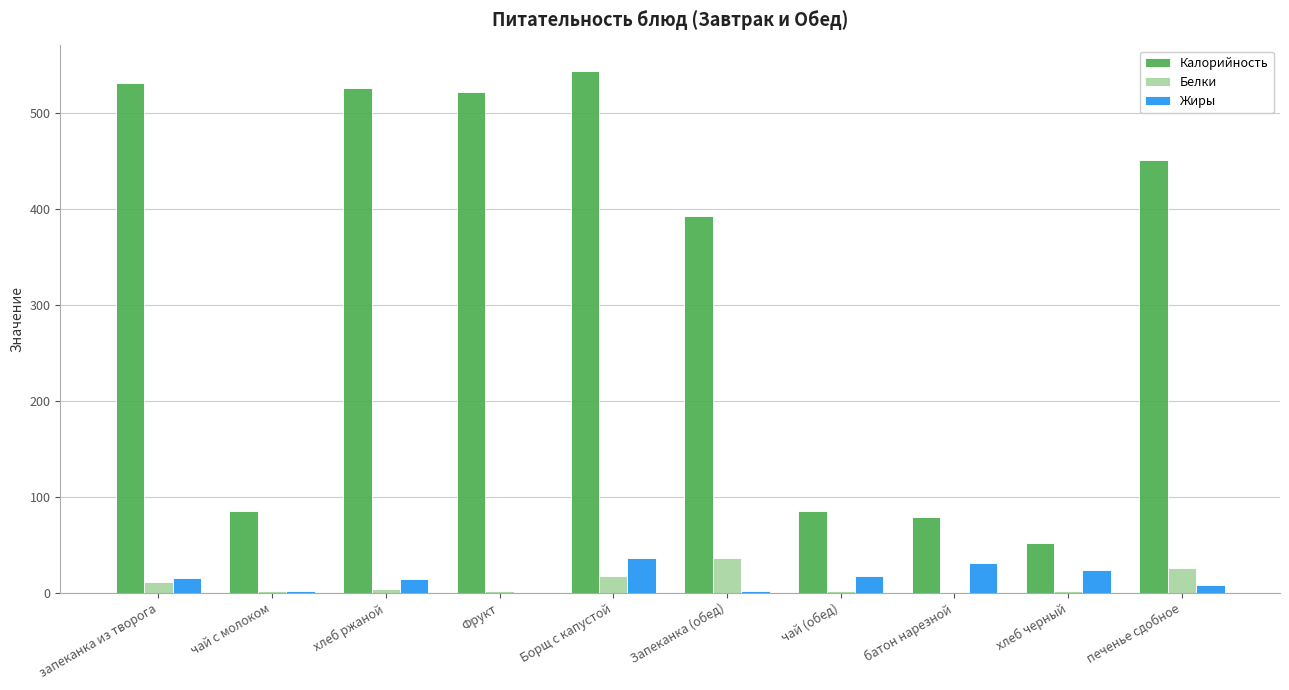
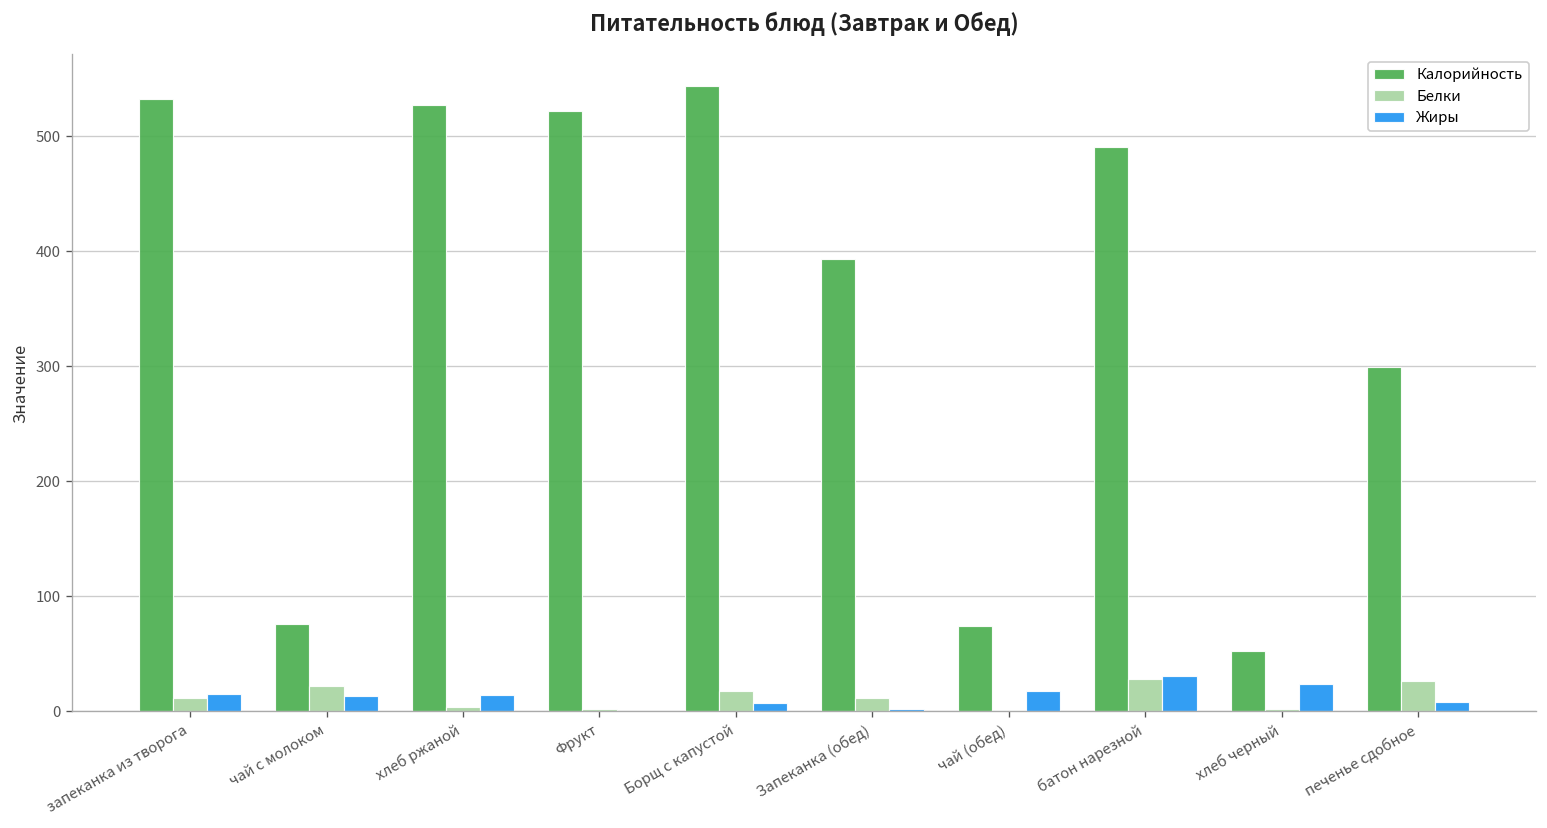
  {
    "Калорийность": {
      "запеканка из творога": 530,
-     "чай с молоком": 85,
+     "чай с молоком": 76,
      "хлеб ржаной": 530,
      "Фрукт": 520,
      "Борщ с капустой": 540,
      "Запеканка (обед)": 390,
-     "чай (обед)": 80,
-     "батон нарезной": 80,
+     "чай (обед)": 70,
+     "батон нарезной": 490,
      "хлеб черный": 50,
-     "печенье сдобное": 450
+     "печенье сдобное": 300
    },
    "Белки": {
      "запеканка из творога": 10,
-     "чай с молоком": 0,
+     "чай с молоком": 20,
      "хлеб ржаной": 0,
      "Борщ с капустой": 20,
-     "Запеканка (обед)": 40,
-     "батон нарезной": 0,
+     "Запеканка (обед)": 10,
+     "батон нарезной": 30,
      "печенье сдобное": 30
    },
    "Жиры": {
      "запеканка из творога": 20,
-     "чай с молоком": 0,
+     "чай с молоком": 10,
      "хлеб ржаной": 10,
      "Фрукт": 0,
-     "Борщ с капустой": 40,
+     "Борщ с капустой": 10,
      "чай (обед)": 20,
      "батон нарезной": 30,
      "хлеб черный": 20,
      "печенье сдобное": 10
    }
  }
